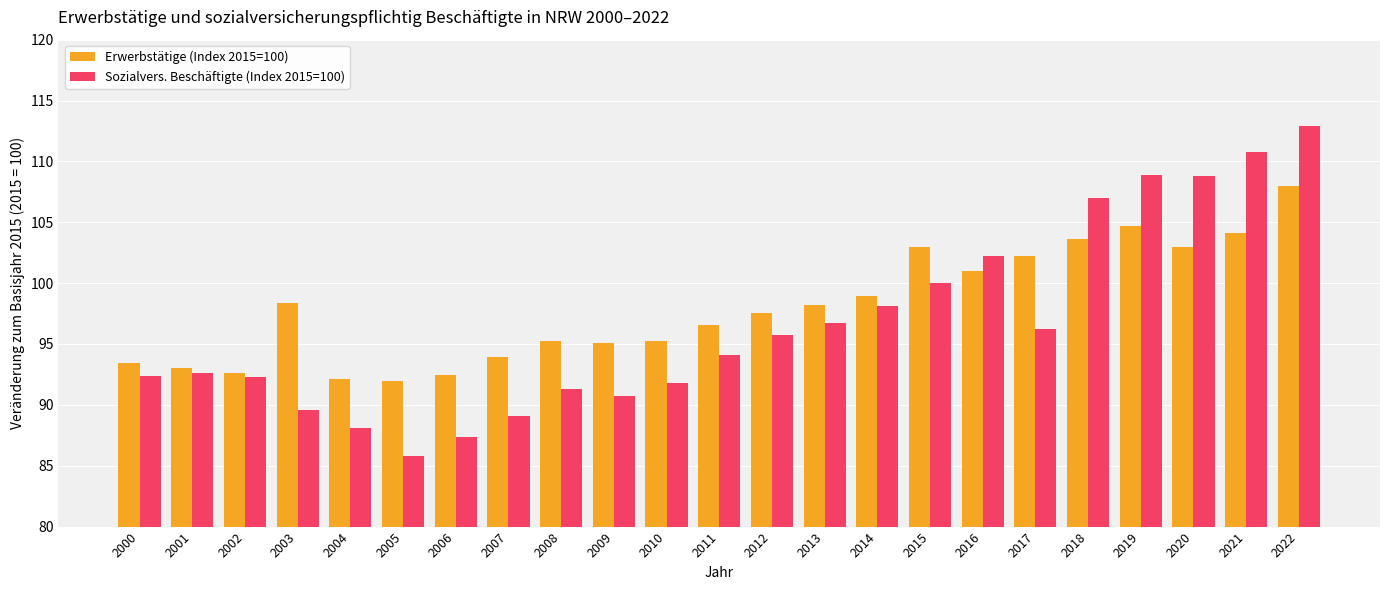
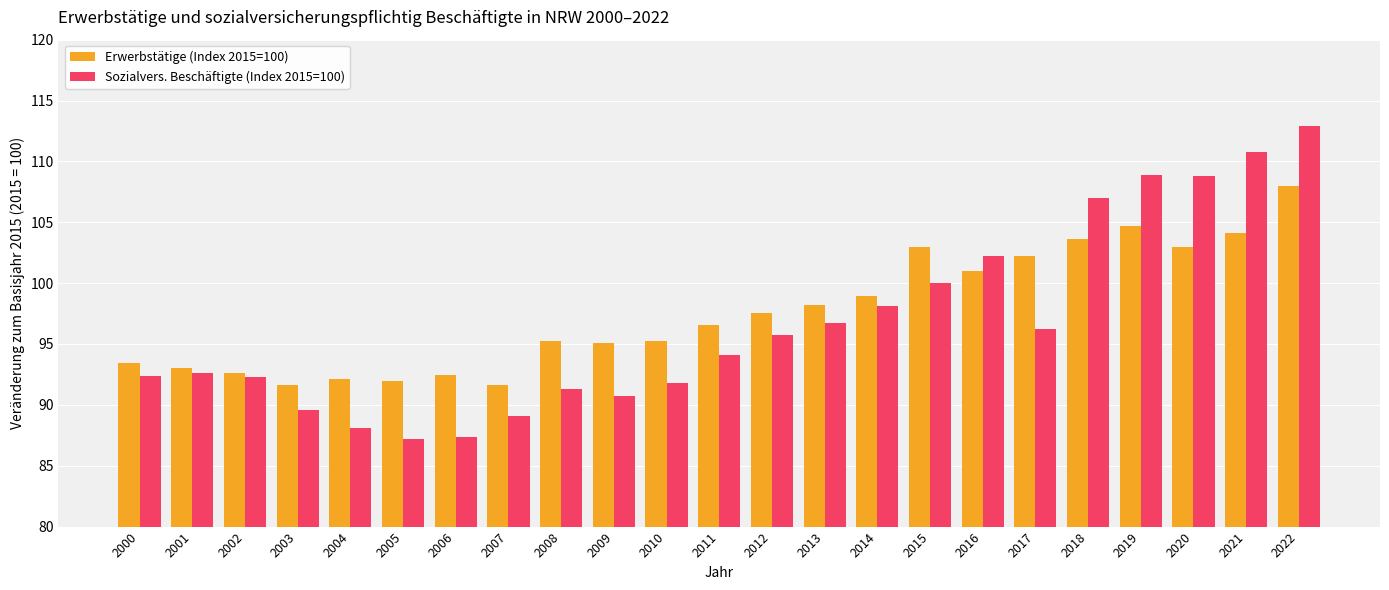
  {
    "Erwerbstätige (Index 2015=100)": {
      "2000": 93.4,
      "2001": 93.0,
      "2002": 92.6,
-     "2003": 98.4,
+     "2003": 91.6,
      "2004": 92.1,
      "2005": 92.0,
      "2006": 92.4,
-     "2007": 93.9,
+     "2007": 91.7,
      "2008": 95.3,
      "2009": 95.1,
      "2010": 95.3,
      "2011": 96.6,
      "2012": 97.5,
      "2013": 98.2,
      "2014": 99.0,
      "2015": 103.0,
      "2016": 101.0,
      "2017": 102.2,
      "2018": 103.6,
      "2019": 104.7,
      "2020": 103.0,
      "2021": 104.1,
      "2022": 108.0
    },
    "Sozialvers. Beschäftigte (Index 2015=100)": {
      "2000": 92.4,
      "2001": 92.6,
      "2002": 92.3,
      "2003": 89.6,
      "2004": 88.1,
-     "2005": 85.8,
+     "2005": 87.2,
      "2006": 87.4,
      "2007": 89.1,
      "2008": 91.3,
      "2009": 90.7,
      "2010": 91.8,
      "2011": 94.1,
      "2012": 95.7,
      "2013": 96.7,
      "2014": 98.1,
      "2015": 100.0,
      "2016": 102.2,
      "2017": 96.2,
      "2018": 107.0,
      "2019": 108.9,
      "2020": 108.8,
      "2021": 110.8,
      "2022": 112.9
    }
  }
